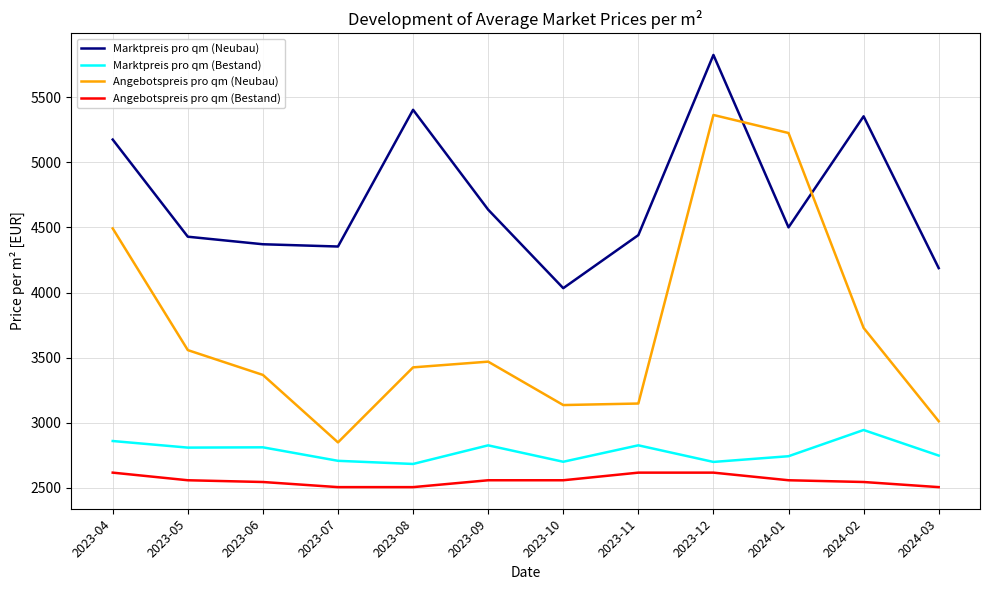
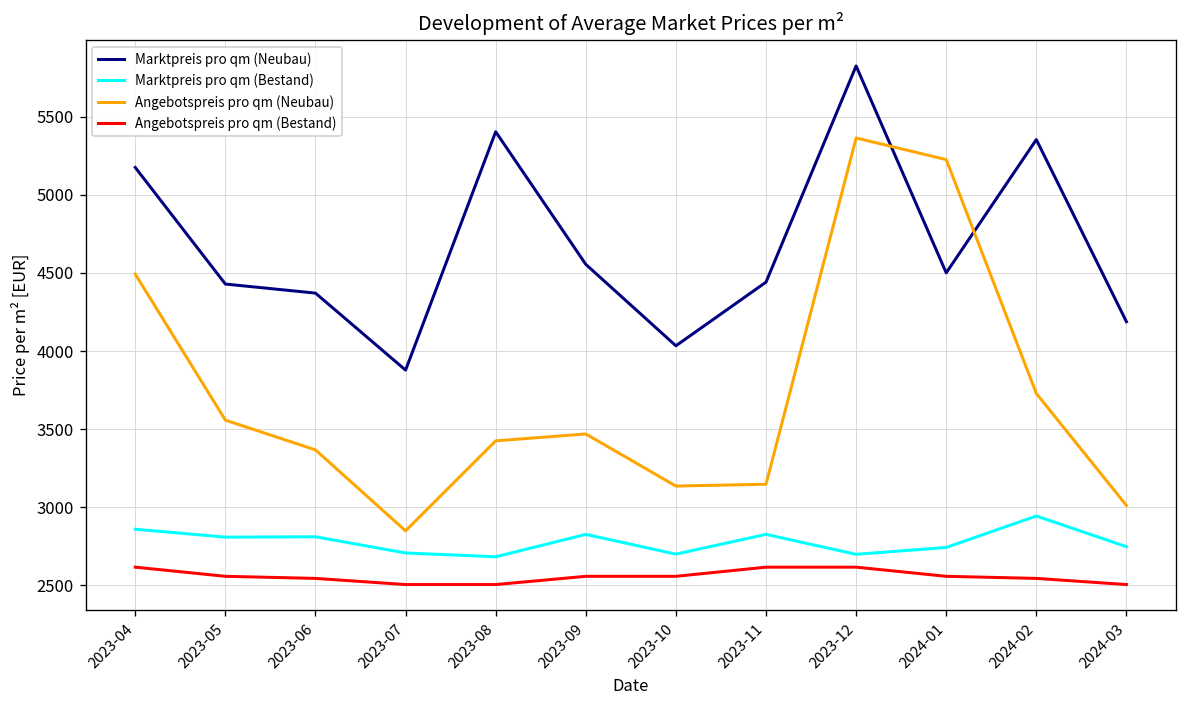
  {
    "Marktpreis pro qm (Neubau)": {
      "2023-04": 5170,
      "2023-05": 4430,
      "2023-06": 4370,
-     "2023-07": 4350,
+     "2023-07": 3880,
      "2023-08": 5400,
-     "2023-09": 4640,
+     "2023-09": 4550,
      "2023-10": 4030,
      "2023-11": 4440,
      "2023-12": 5820,
      "2024-01": 4500,
      "2024-02": 5350,
      "2024-03": 4190
    },
    "Marktpreis pro qm (Bestand)": {
      "2023-04": 2860,
      "2023-05": 2810,
      "2023-06": 2810,
      "2023-07": 2710,
      "2023-08": 2680,
      "2023-09": 2830,
      "2023-10": 2700,
      "2023-11": 2830,
      "2023-12": 2700,
      "2024-01": 2740,
      "2024-02": 2940,
      "2024-03": 2750
    },
    "Angebotspreis pro qm (Neubau)": {
      "2023-04": 4490,
      "2023-05": 3560,
      "2023-06": 3370,
      "2023-07": 2850,
      "2023-08": 3430,
      "2023-09": 3470,
      "2023-10": 3140,
      "2023-11": 3150,
      "2023-12": 5360,
      "2024-01": 5230,
      "2024-02": 3730,
      "2024-03": 3010
    },
    "Angebotspreis pro qm (Bestand)": {
      "2023-04": 2620,
      "2023-05": 2560,
      "2023-06": 2550,
      "2023-07": 2510,
      "2023-08": 2510,
      "2023-09": 2560,
      "2023-10": 2560,
      "2023-11": 2620,
      "2023-12": 2620,
      "2024-01": 2560,
      "2024-02": 2550,
      "2024-03": 2510
    }
  }
